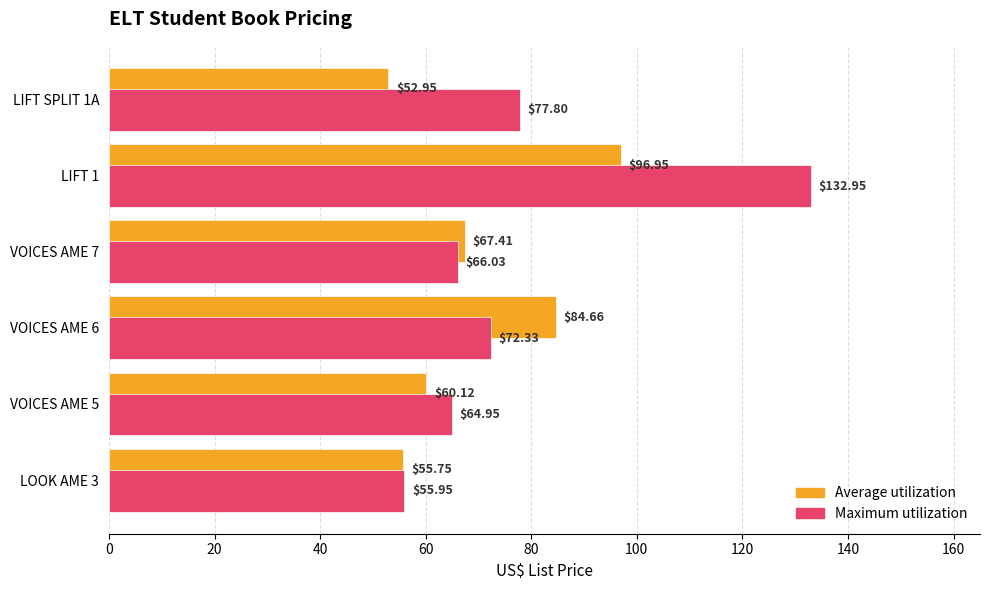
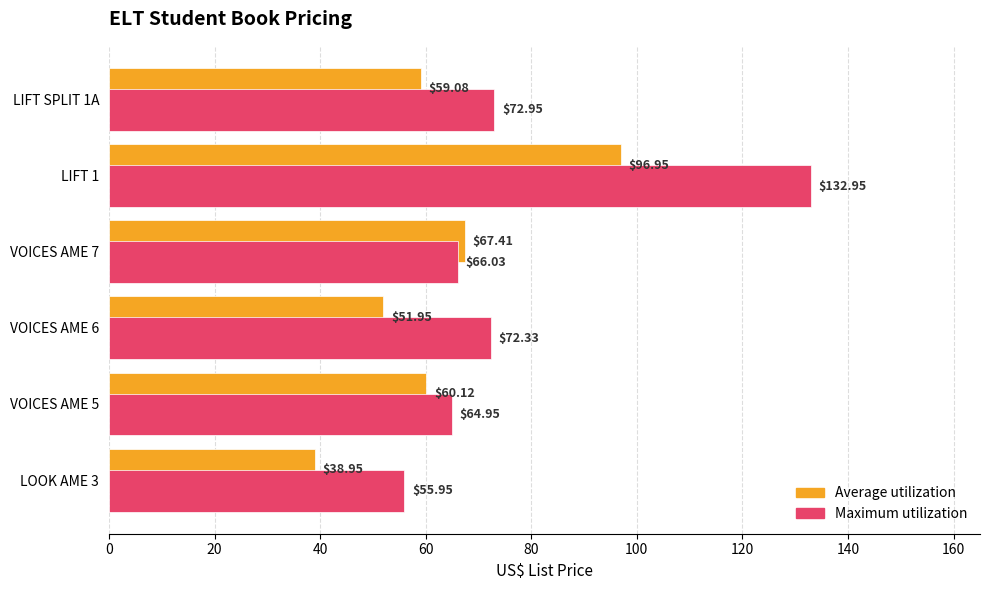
  {
    "Average utilization": {
-     "LIFT SPLIT 1A": "$52.95",
+     "LIFT SPLIT 1A": "$59.08",
      "LIFT 1": "$96.95",
      "VOICES AME 7": "$67.41",
-     "VOICES AME 6": "$84.66",
+     "VOICES AME 6": "$51.95",
      "VOICES AME 5": "$60.12",
-     "LOOK AME 3": "$55.75"
+     "LOOK AME 3": "$38.95"
    },
    "Maximum utilization": {
-     "LIFT SPLIT 1A": "$77.80",
+     "LIFT SPLIT 1A": "$72.95",
      "LIFT 1": "$132.95",
      "VOICES AME 7": "$66.03",
      "VOICES AME 6": "$72.33",
      "VOICES AME 5": "$64.95",
      "LOOK AME 3": "$55.95"
    }
  }
